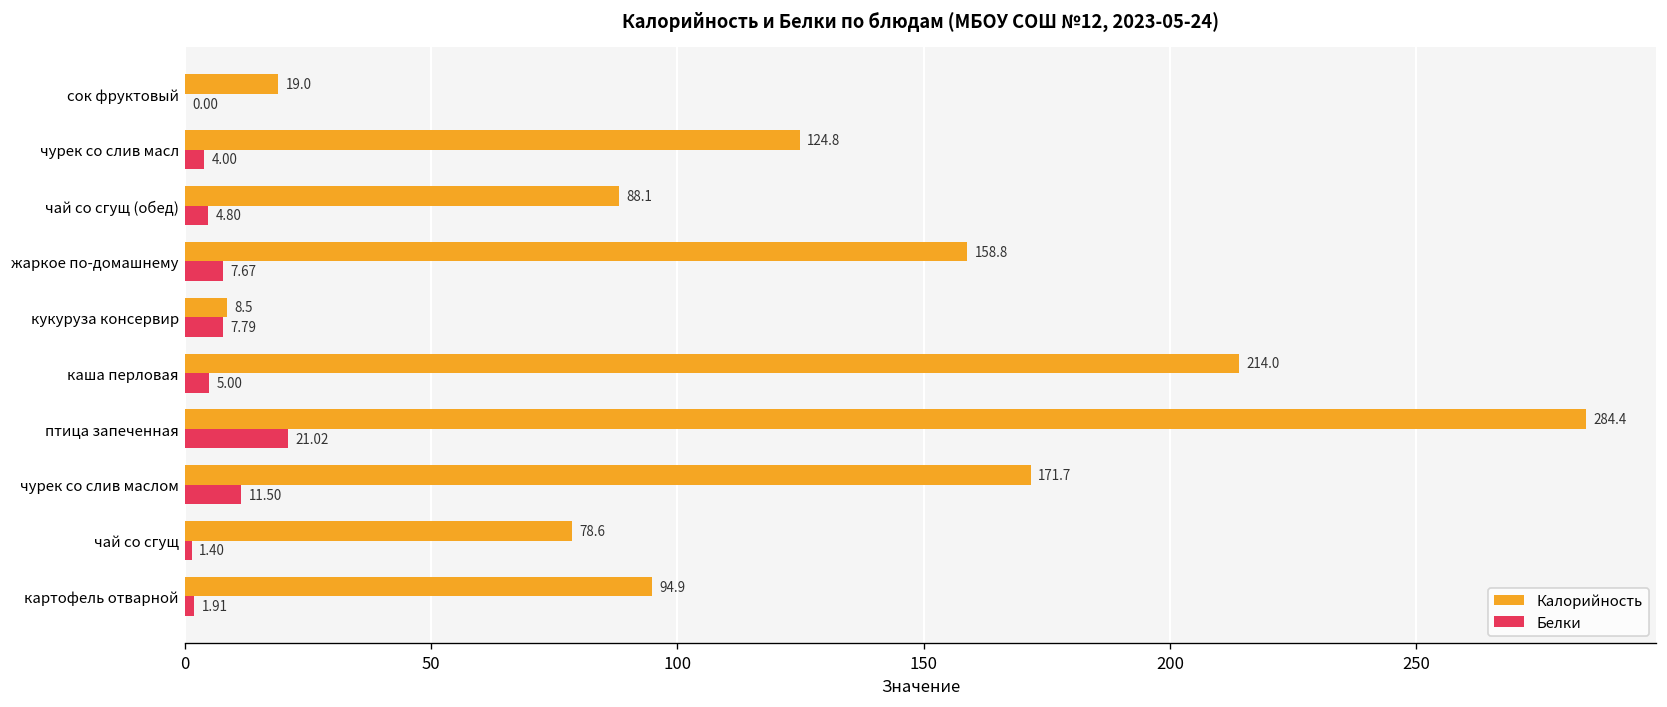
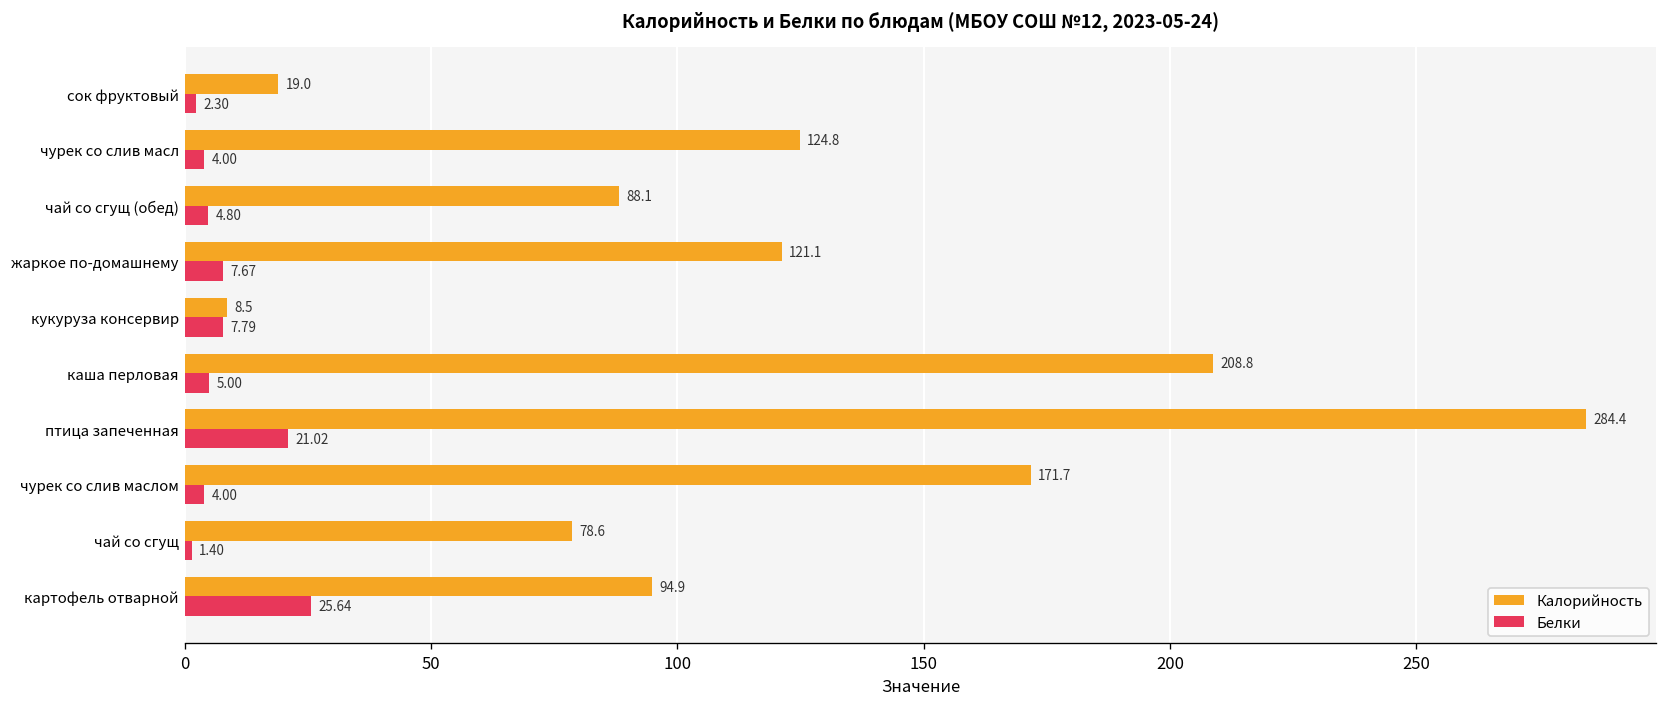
  {
    "Калорийность": {
      "сок фруктовый": 19.0,
      "чурек со слив масл": 124.8,
      "чай со сгущ (обед)": 88.1,
-     "жаркое по-домашнему": 158.8,
+     "жаркое по-домашнему": 121.1,
      "кукуруза консервир": 8.5,
-     "каша перловая": 214.0,
+     "каша перловая": 208.8,
      "птица запеченная": 284.4,
      "чурек со слив маслом": 171.7,
      "чай со сгущ": 78.6,
      "картофель отварной": 94.9
    },
    "Белки": {
-     "сок фруктовый": 0.00,
+     "сок фруктовый": 2.30,
      "чурек со слив масл": 4.00,
      "чай со сгущ (обед)": 4.80,
      "жаркое по-домашнему": 7.67,
      "кукуруза консервир": 7.79,
      "каша перловая": 5.00,
      "птица запеченная": 21.02,
-     "чурек со слив маслом": 11.50,
+     "чурек со слив маслом": 4.00,
      "чай со сгущ": 1.40,
-     "картофель отварной": 1.91
+     "картофель отварной": 25.64
    }
  }
